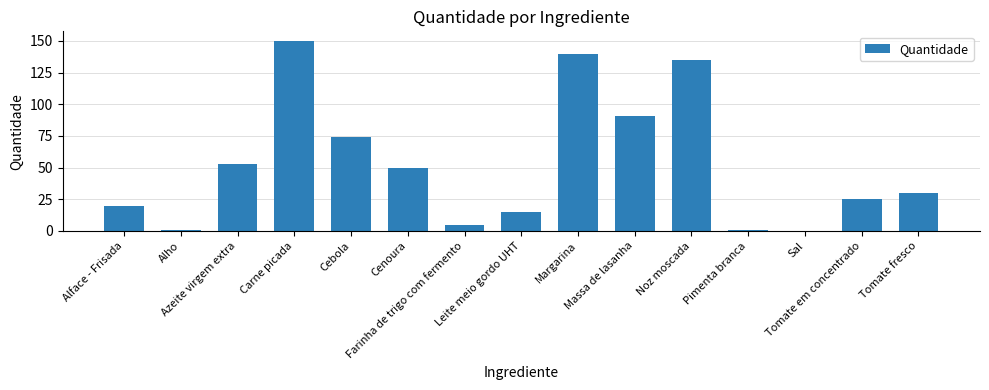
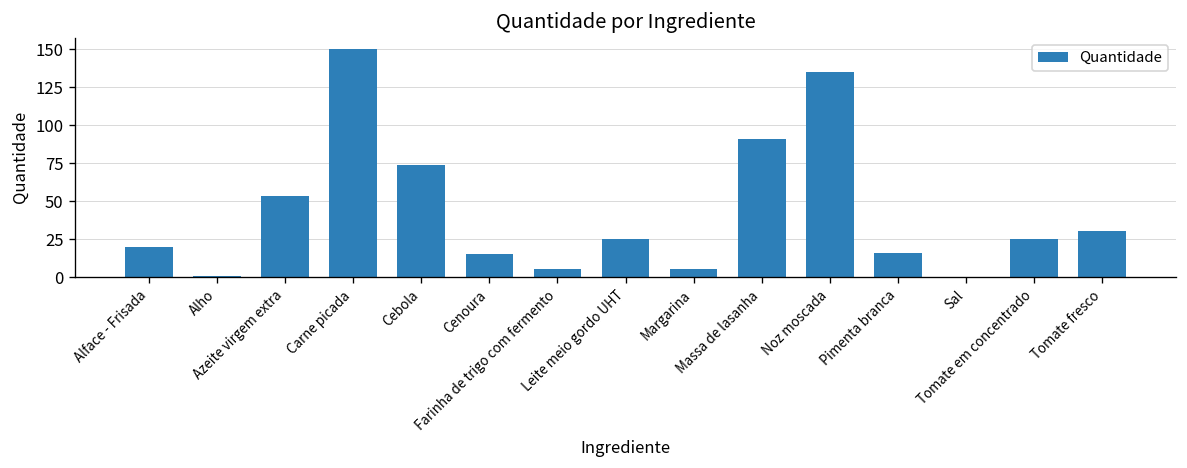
  {
    "Alface - Frisada": 20,
    "Azeite virgem extra": 53,
    "Carne picada": 150,
    "Cebola": 74,
-   "Cenoura": 50,
+   "Cenoura": 15,
    "Farinha de trigo com fermento": 5,
-   "Leite meio gordo UHT": 15,
-   "Margarina": 140,
+   "Leite meio gordo UHT": 25,
+   "Margarina": 5,
    "Massa de lasanha": 91,
    "Noz moscada": 135,
-   "Pimenta branca": 1,
+   "Pimenta branca": 16,
    "Tomate em concentrado": 25,
    "Tomate fresco": 30
  }
